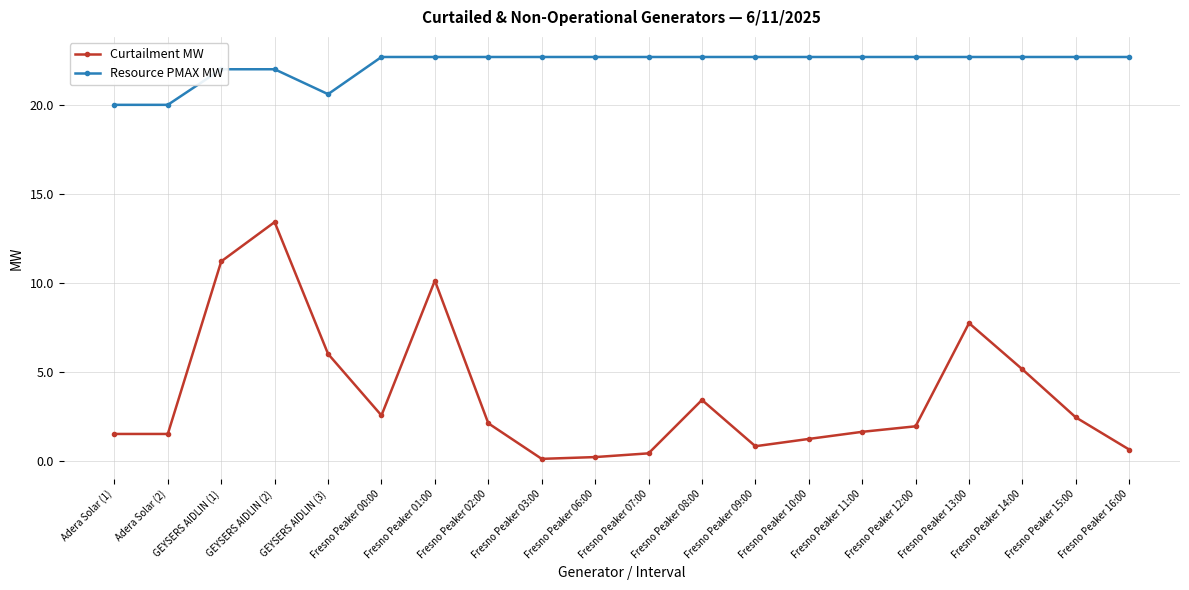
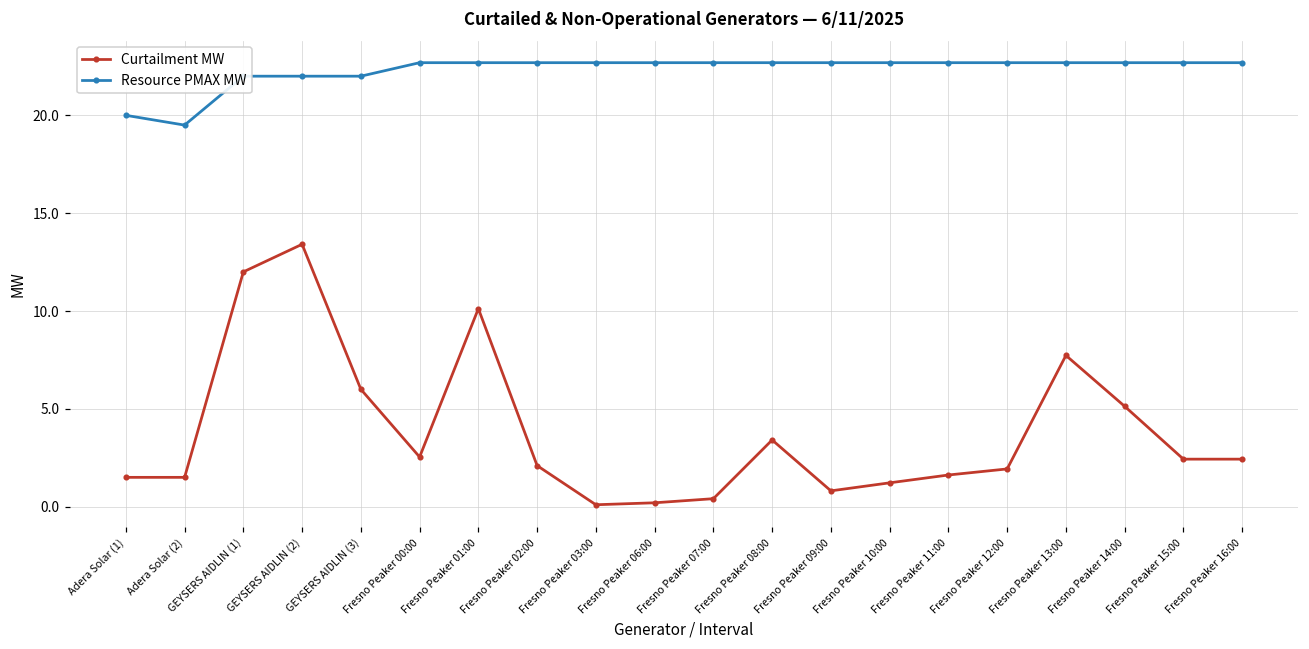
  {
    "Curtailment MW": {
      "Adera Solar (1)": 1.5,
      "Adera Solar (2)": 1.5,
-     "GEYSERS AIDLIN (1)": 11.2,
+     "GEYSERS AIDLIN (1)": 12.0,
      "GEYSERS AIDLIN (2)": 13.4,
      "GEYSERS AIDLIN (3)": 6.0,
      "Fresno Peaker 00:00": 2.5,
      "Fresno Peaker 01:00": 10.1,
      "Fresno Peaker 02:00": 2.1,
      "Fresno Peaker 03:00": 0.1,
      "Fresno Peaker 06:00": 0.2,
      "Fresno Peaker 07:00": 0.4,
      "Fresno Peaker 08:00": 3.4,
      "Fresno Peaker 09:00": 0.8,
      "Fresno Peaker 10:00": 1.2,
      "Fresno Peaker 11:00": 1.6,
      "Fresno Peaker 12:00": 1.9,
      "Fresno Peaker 13:00": 7.7,
      "Fresno Peaker 14:00": 5.1,
      "Fresno Peaker 15:00": 2.4,
-     "Fresno Peaker 16:00": 0.6
+     "Fresno Peaker 16:00": 2.4
    },
    "Resource PMAX MW": {
      "Adera Solar (1)": 20.0,
-     "Adera Solar (2)": 20.0,
+     "Adera Solar (2)": 19.5,
      "GEYSERS AIDLIN (2)": 22.0,
-     "GEYSERS AIDLIN (3)": 20.6,
+     "GEYSERS AIDLIN (3)": 22.0,
      "Fresno Peaker 00:00": 22.7,
      "Fresno Peaker 01:00": 22.7,
      "Fresno Peaker 02:00": 22.7,
      "Fresno Peaker 03:00": 22.7,
      "Fresno Peaker 06:00": 22.7,
      "Fresno Peaker 07:00": 22.7,
      "Fresno Peaker 08:00": 22.7,
      "Fresno Peaker 09:00": 22.7,
      "Fresno Peaker 10:00": 22.7,
      "Fresno Peaker 11:00": 22.7,
      "Fresno Peaker 12:00": 22.7,
      "Fresno Peaker 13:00": 22.7,
      "Fresno Peaker 14:00": 22.7,
      "Fresno Peaker 15:00": 22.7,
      "Fresno Peaker 16:00": 22.7
    }
  }
